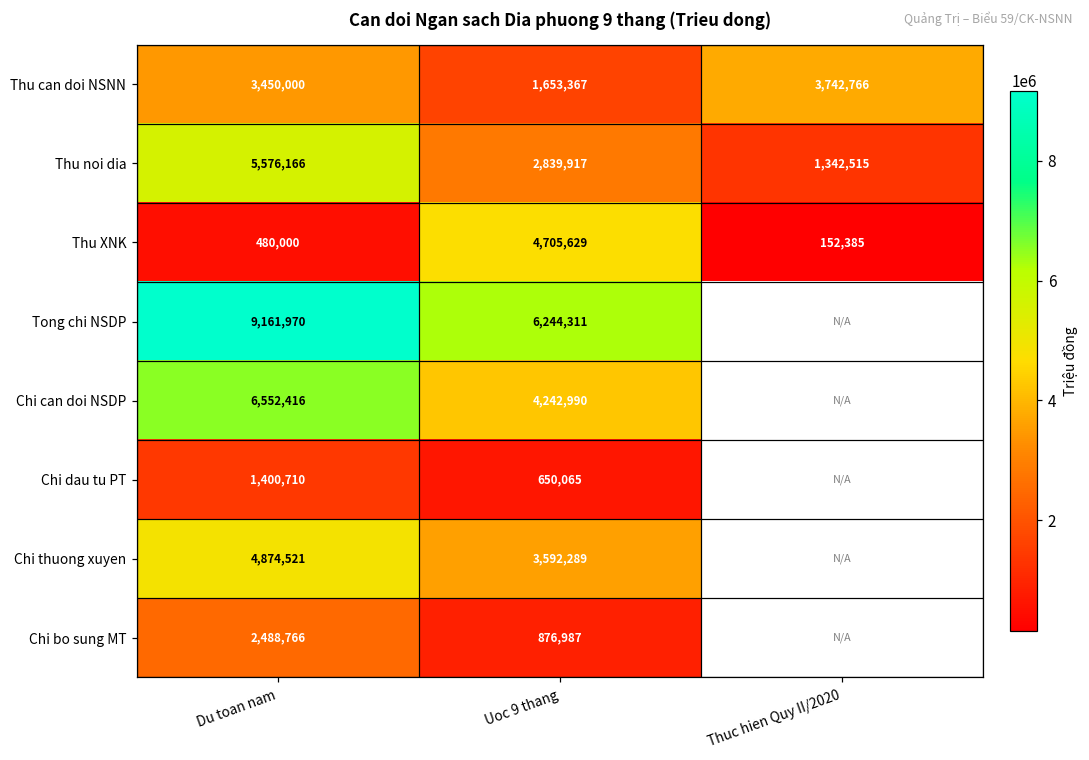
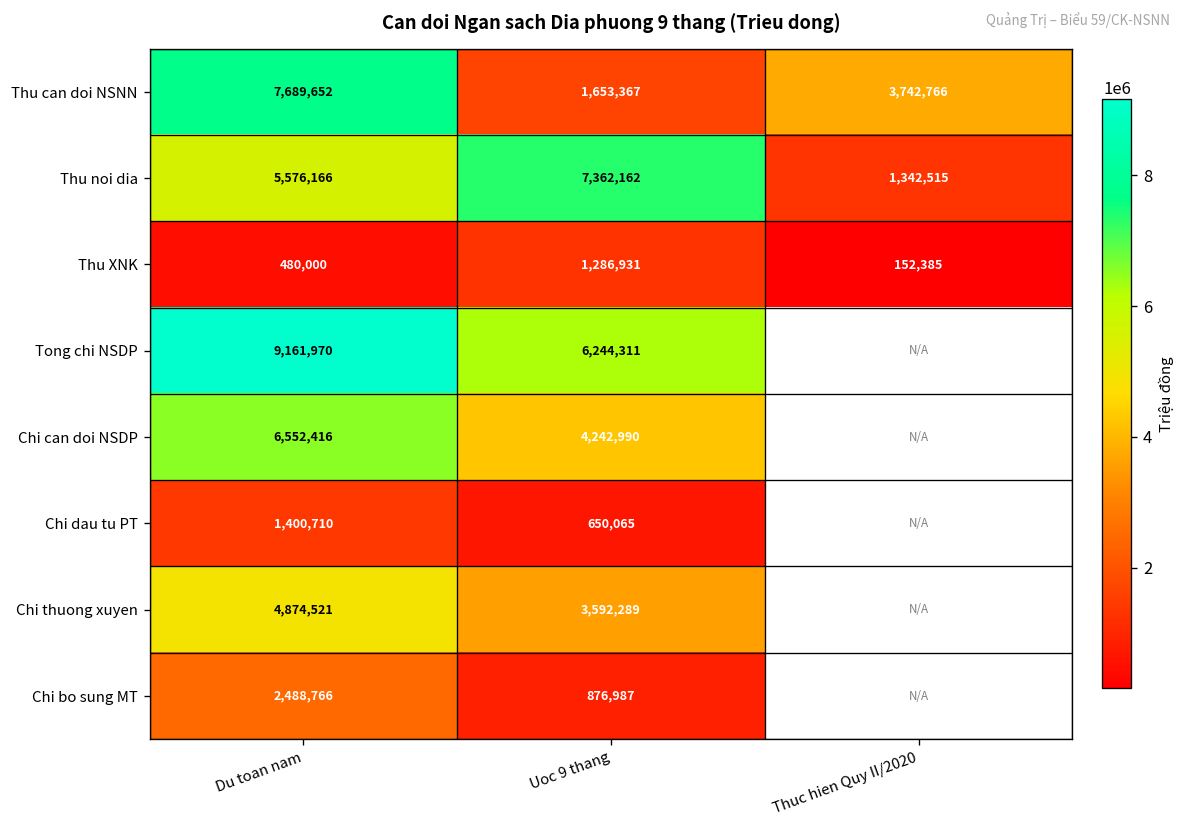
  {
    "Thu can doi NSNN": {
-     "Du toan nam": "3,450,000",
+     "Du toan nam": "7,689,652",
      "Uoc 9 thang": "1,653,367",
      "Thuc hien Quy II/2020": "3,742,766"
    },
    "Thu noi dia": {
      "Du toan nam": "5,576,166",
-     "Uoc 9 thang": "2,839,917",
+     "Uoc 9 thang": "7,362,162",
      "Thuc hien Quy II/2020": "1,342,515"
    },
    "Thu XNK": {
      "Du toan nam": "480,000",
-     "Uoc 9 thang": "4,705,629",
+     "Uoc 9 thang": "1,286,931",
      "Thuc hien Quy II/2020": "152,385"
    },
    "Tong chi NSDP": {
      "Du toan nam": "9,161,970",
      "Uoc 9 thang": "6,244,311"
    },
    "Chi can doi NSDP": {
      "Du toan nam": "6,552,416",
      "Uoc 9 thang": "4,242,990"
    },
    "Chi dau tu PT": {
      "Du toan nam": "1,400,710",
      "Uoc 9 thang": "650,065"
    },
    "Chi thuong xuyen": {
      "Du toan nam": "4,874,521",
      "Uoc 9 thang": "3,592,289"
    },
    "Chi bo sung MT": {
      "Du toan nam": "2,488,766",
      "Uoc 9 thang": "876,987"
    }
  }
